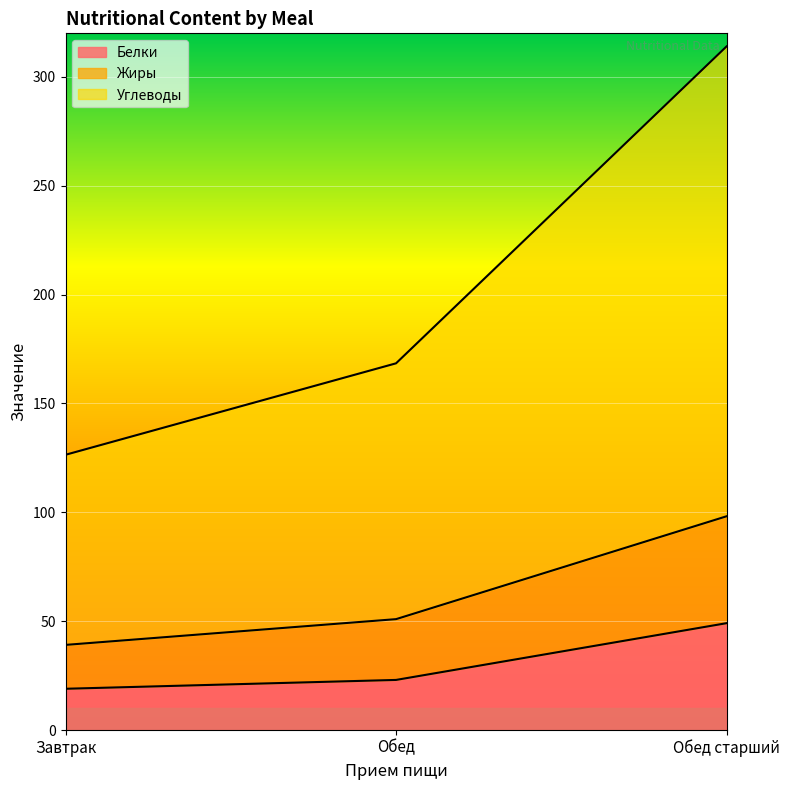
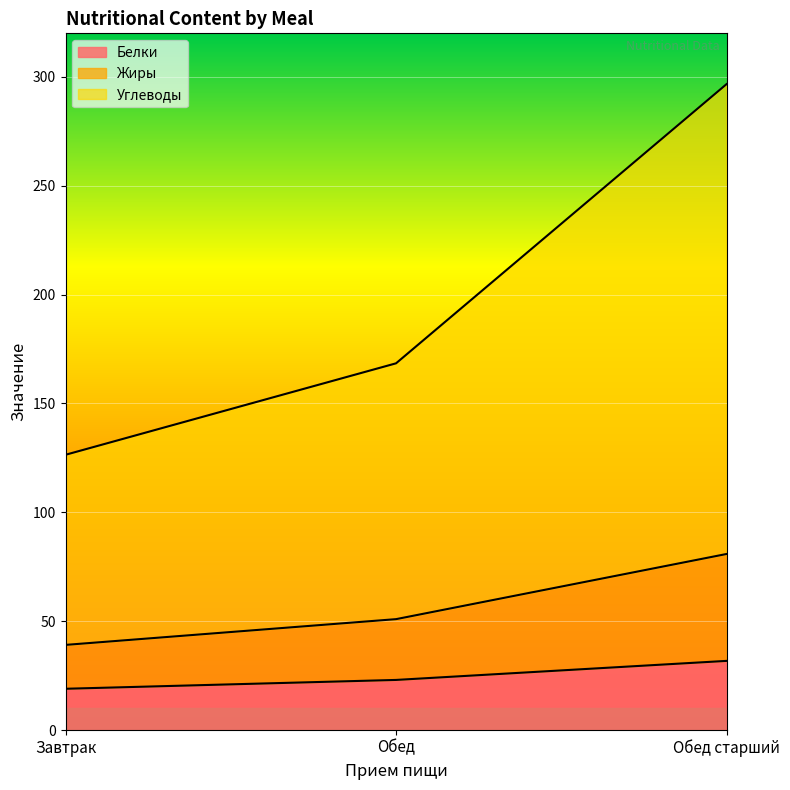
  {
    "Белки": {
      "Завтрак": 19,
      "Обед": 23,
-     "Обед старший": 49
+     "Обед старший": 32
    }
  }
